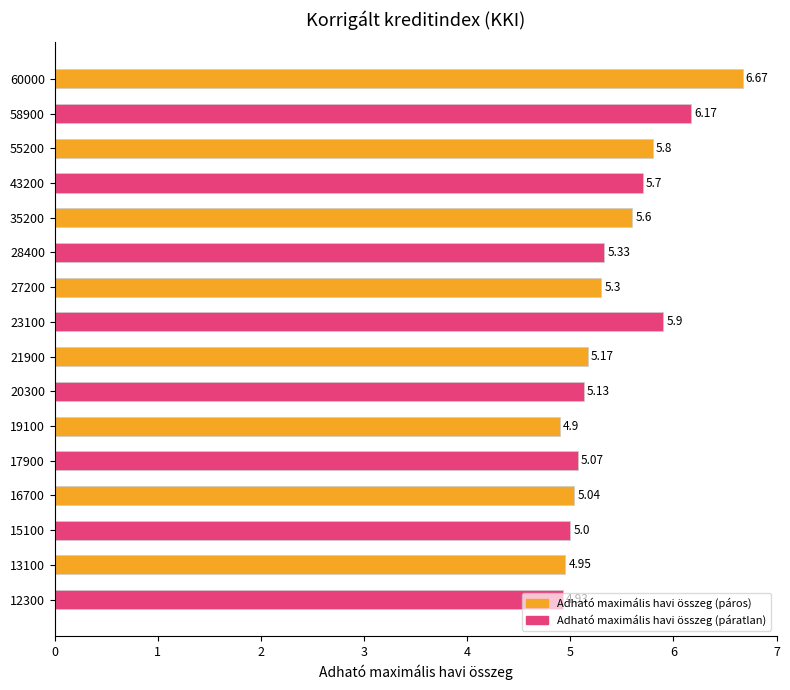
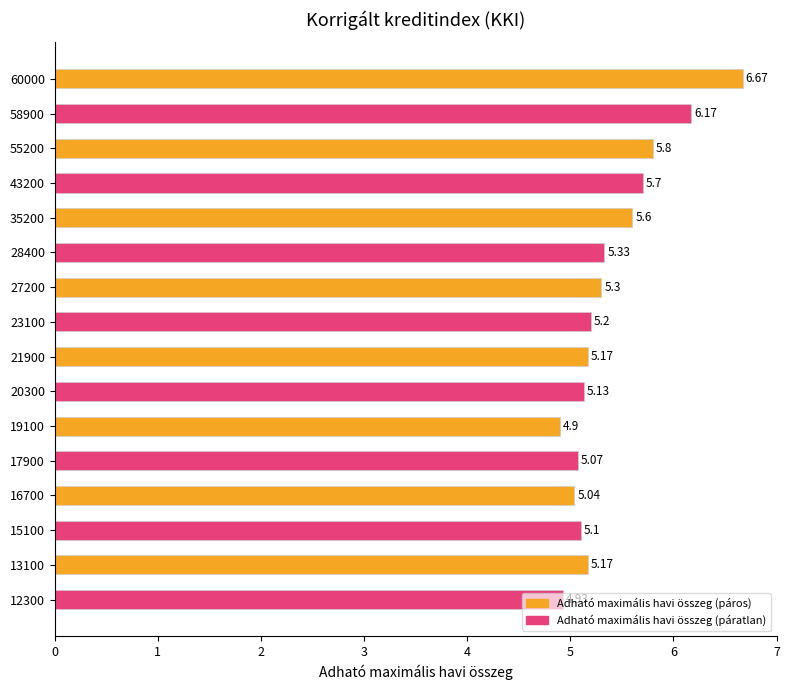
  {
    "60000": 6.67,
    "58900": 6.17,
    "55200": 5.8,
    "43200": 5.7,
    "35200": 5.6,
    "28400": 5.33,
    "27200": 5.3,
-   "23100": 5.9,
+   "23100": 5.2,
    "21900": 5.17,
    "20300": 5.13,
    "19100": 4.9,
    "17900": 5.07,
    "16700": 5.04,
-   "15100": 5.0,
-   "13100": 4.95
+   "15100": 5.1,
+   "13100": 5.17
  }
